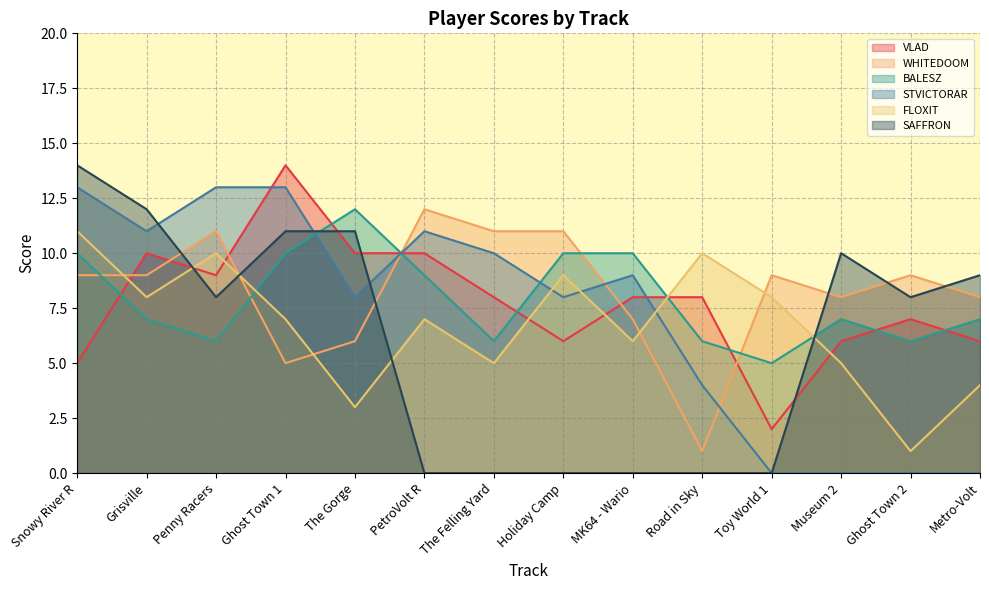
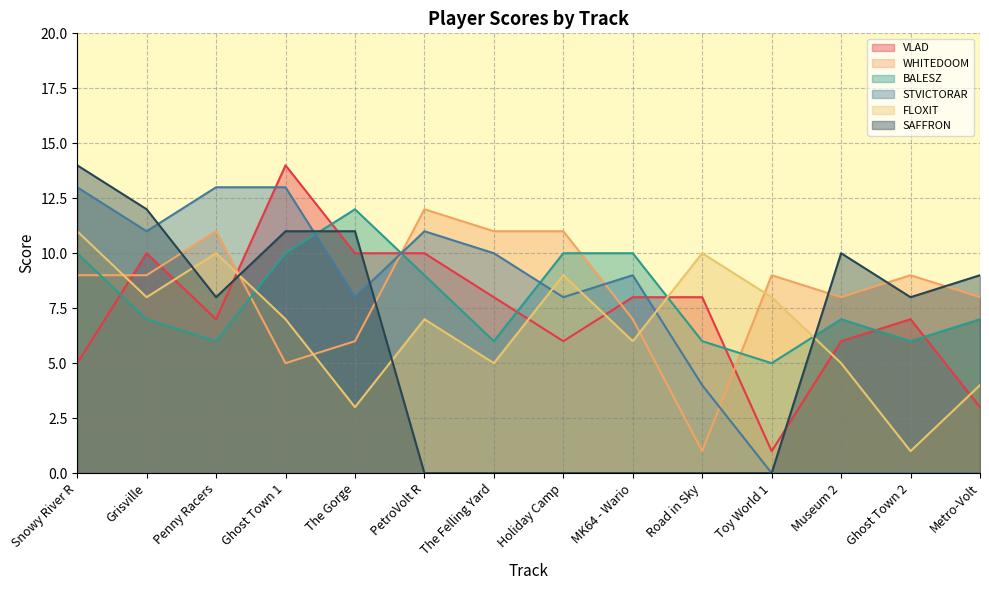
  {
    "VLAD": {
      "Snowy River R": 5,
      "Grisville": 10,
-     "Penny Racers": 9,
+     "Penny Racers": 7,
      "Ghost Town 1": 14,
      "The Gorge": 10,
      "PetroVolt R": 10,
      "The Felling Yard": 8,
      "Holiday Camp": 6,
      "MK64 - Wario": 8,
      "Road in Sky": 8,
-     "Toy World 1": 2,
+     "Toy World 1": 1,
      "Museum 2": 6,
      "Ghost Town 2": 7,
-     "Metro-Volt": 6
+     "Metro-Volt": 3
    }
  }
